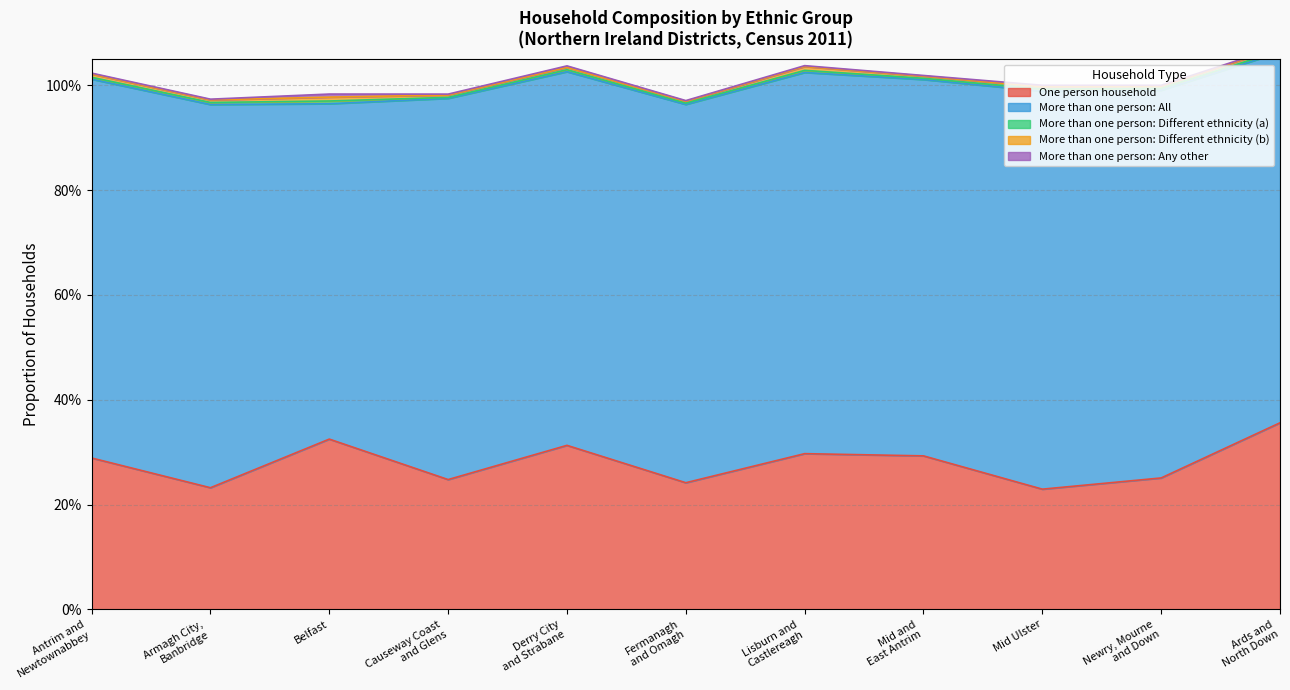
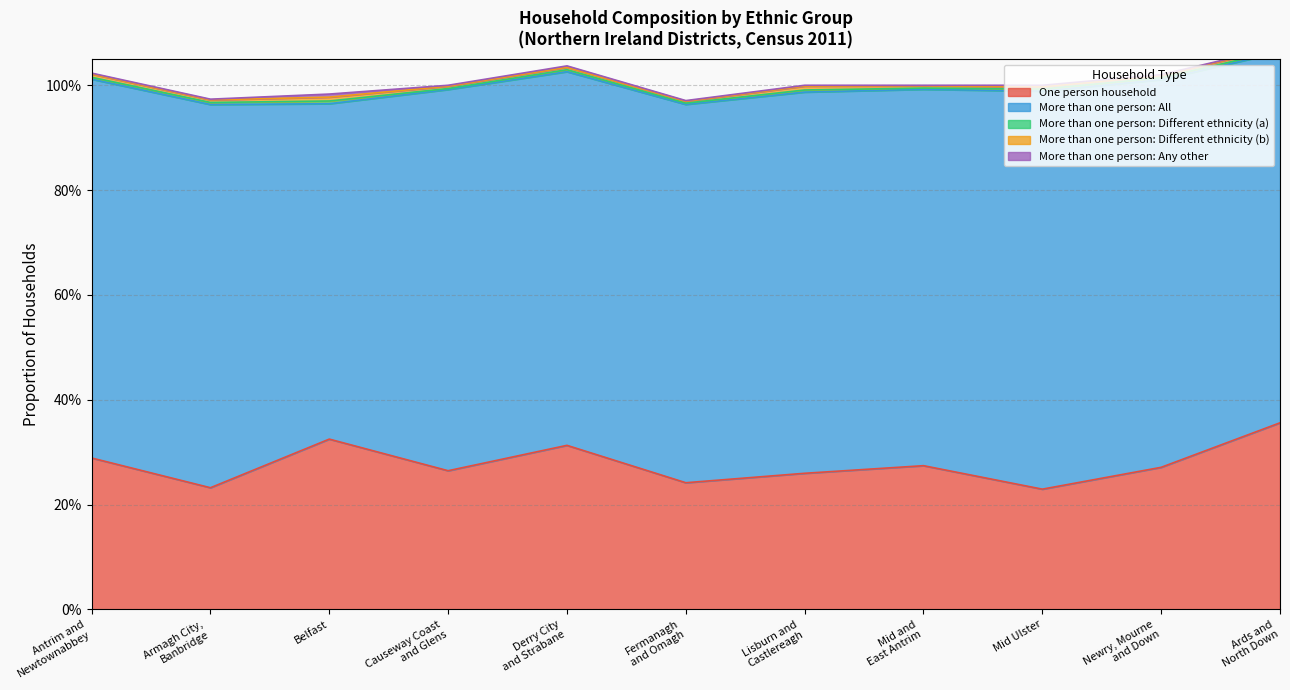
  {
    "One person household": {
      "Antrim and Newtownabbey": "29%",
      "Armagh City, Banbridge": "23%",
      "Belfast": "32%",
-     "Causeway Coast and Glens": "25%",
+     "Causeway Coast and Glens": "26%",
      "Derry City and Strabane": "31%",
      "Fermanagh and Omagh": "24%",
-     "Lisburn and Castlereagh": "30%",
-     "Mid and East Antrim": "29%",
+     "Lisburn and Castlereagh": "26%",
+     "Mid and East Antrim": "27%",
      "Mid Ulster": "23%",
-     "Newry, Mourne and Down": "25%",
+     "Newry, Mourne and Down": "27%",
      "Ards and North Down": "36%"
    },
    "More than one person: All": {
      "Belfast": "64%"
    },
    "More than one person: Different ethnicity (a)": {
      "Belfast": "1%"
    },
    "More than one person: Different ethnicity (b)": {
      "Belfast": "1%"
    },
    "More than one person: Any other": {
      "Belfast": "1%"
    }
  }
